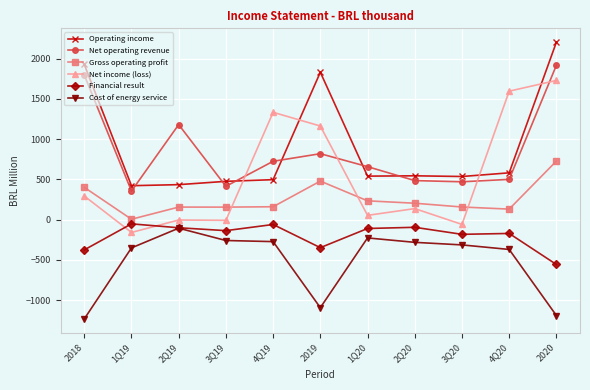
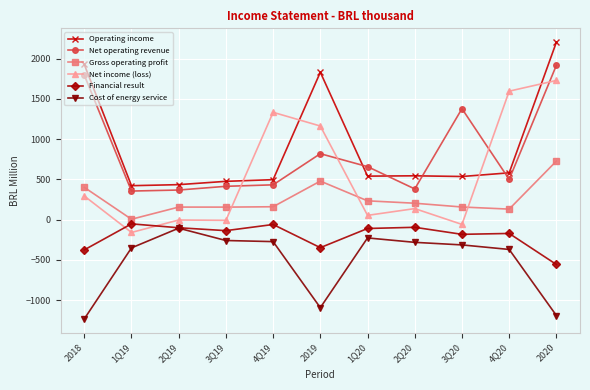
  {
    "Net operating revenue": {
      "1Q19": 400,
-     "2Q19": 1200,
+     "2Q19": 400,
      "3Q19": 400,
-     "4Q19": 700,
+     "4Q19": 400,
      "2019": 800,
      "1Q20": 700,
-     "2Q20": 500,
-     "3Q20": 500,
+     "2Q20": 400,
+     "3Q20": 1400,
      "4Q20": 500,
      "2020": 1900
    }
  }
